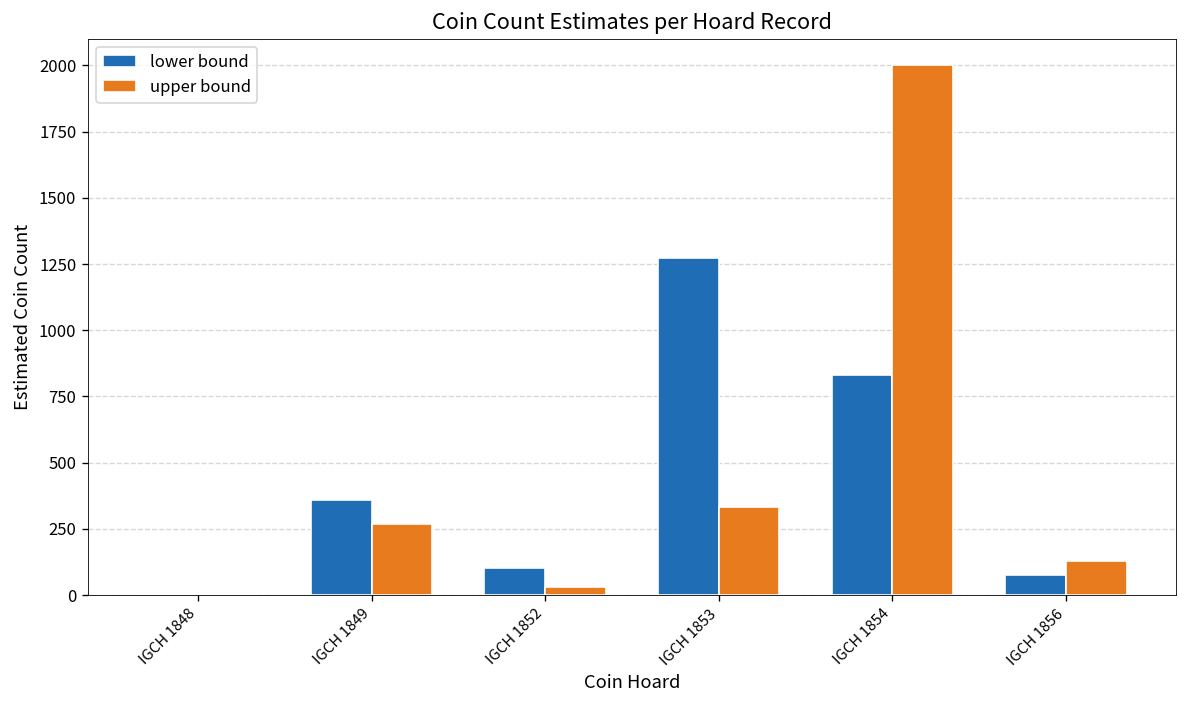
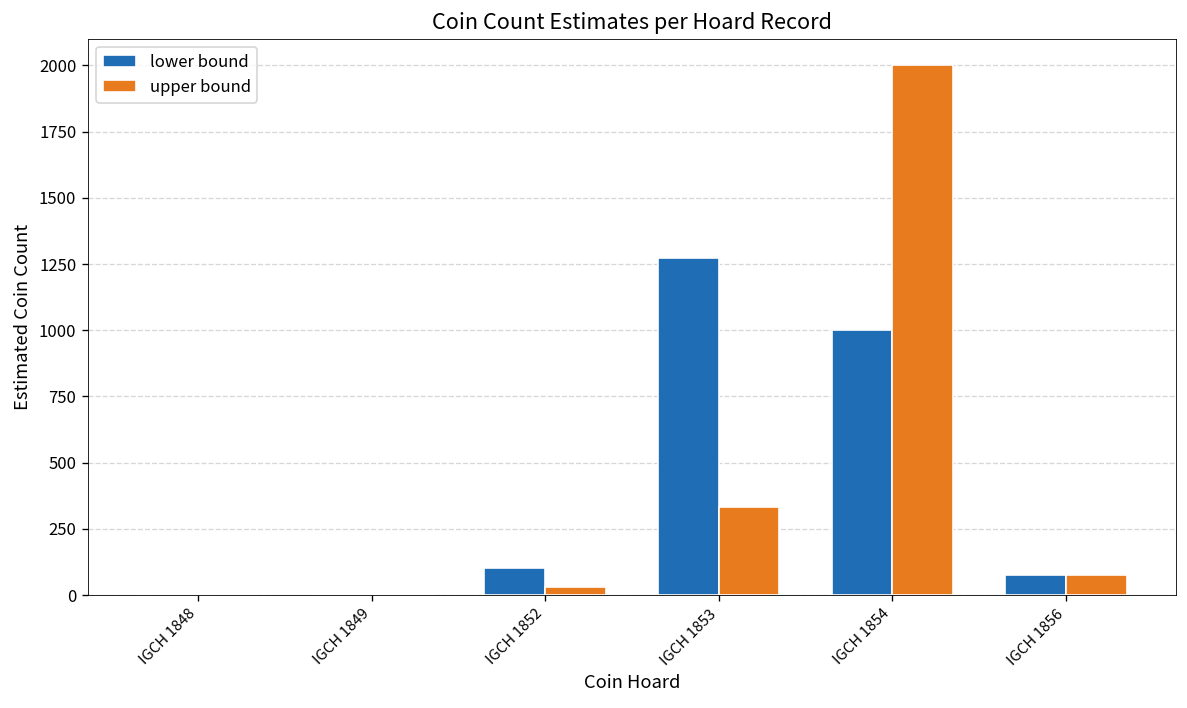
  {
    "lower bound": {
      "IGCH 1848": 0,
-     "IGCH 1849": 360,
+     "IGCH 1849": 10,
      "IGCH 1852": 100,
      "IGCH 1853": 1270,
-     "IGCH 1854": 830,
+     "IGCH 1854": 1000,
      "IGCH 1856": 80
    },
    "upper bound": {
      "IGCH 1848": 0,
-     "IGCH 1849": 270,
+     "IGCH 1849": 10,
      "IGCH 1852": 30,
      "IGCH 1853": 330,
      "IGCH 1854": 2000,
-     "IGCH 1856": 130
+     "IGCH 1856": 80
    }
  }
